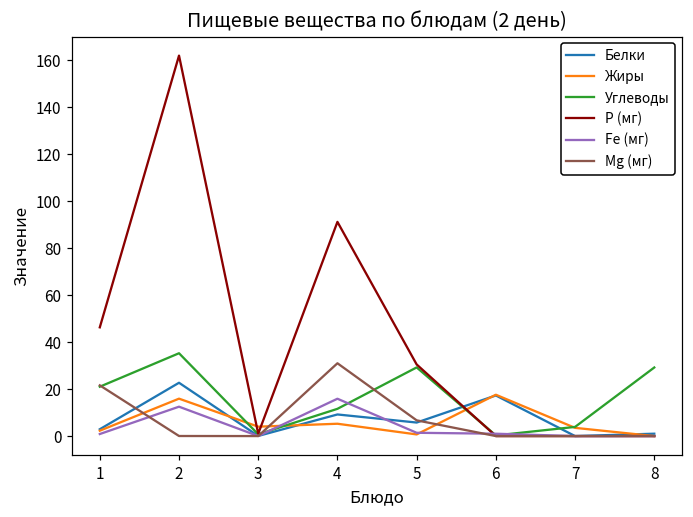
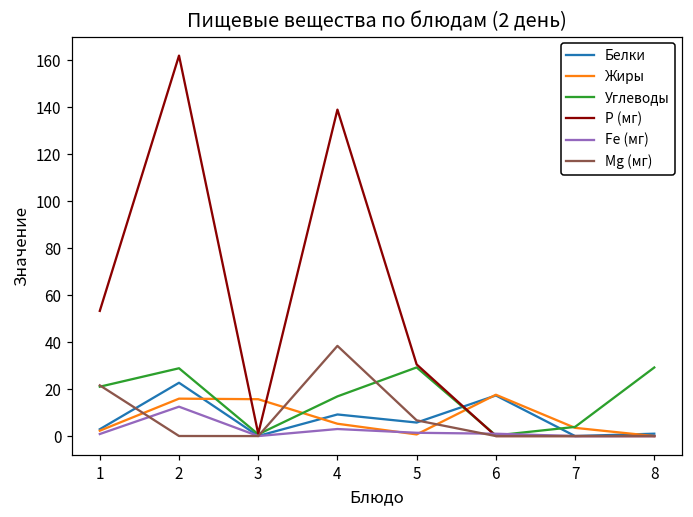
  {
    "Белки": {
      "2": 23,
      "4": 9
    },
    "Жиры": {
      "2": 16,
-     "3": 4,
+     "3": 16,
      "4": 5
    },
    "Углеводы": {
-     "2": 35,
-     "4": 12,
+     "2": 29,
+     "4": 17,
      "5": 29,
      "8": 29
    },
    "Р (мг)": {
-     "1": 46,
+     "1": 53,
      "2": 162,
-     "4": 91,
+     "4": 139,
      "5": 31
    },
    "Fe (мг)": {
      "1": 1,
      "2": 13,
-     "4": 16
+     "4": 3
    },
    "Mg (мг)": {
      "2": 0,
-     "4": 31
+     "4": 38
    }
  }
